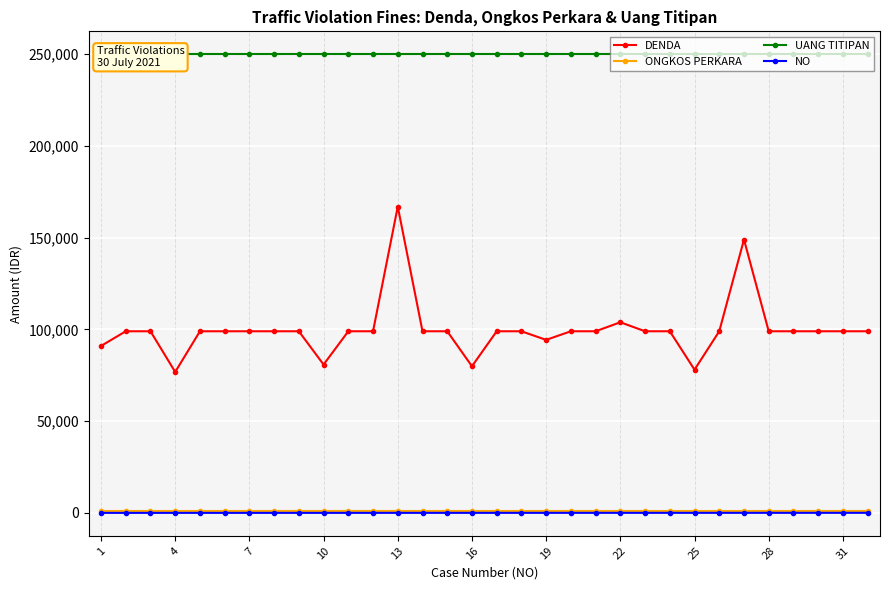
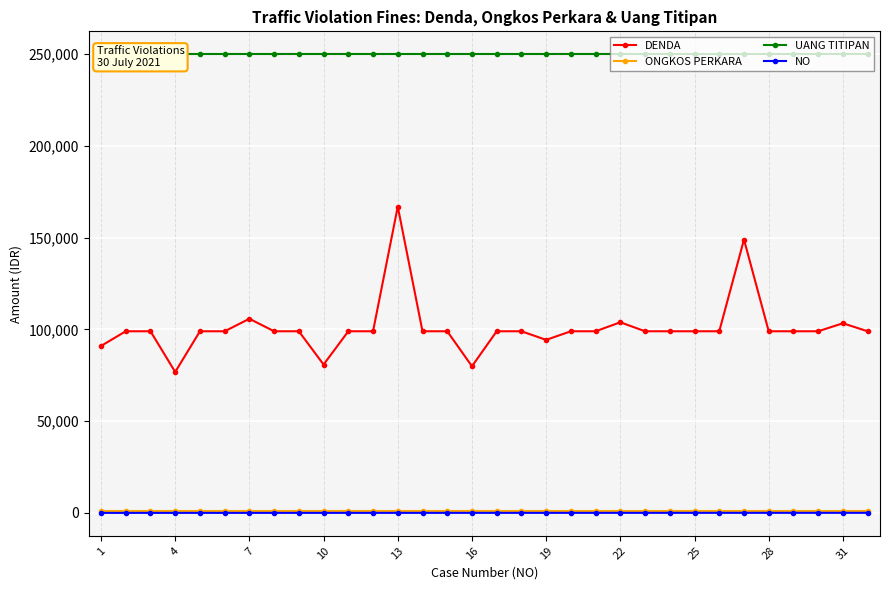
  {
    "DENDA": {
      "1": "91,000",
      "4": "77,000",
-     "7": "99,000",
+     "7": "106,000",
      "10": "81,000",
      "13": "167,000",
      "16": "80,000",
      "19": "94,000",
      "22": "104,000",
-     "25": "78,000",
+     "25": "99,000",
      "28": "99,000",
-     "31": "99,000"
+     "31": "103,000"
    },
    "UANG TITIPAN": {
      "7": "250,000",
      "10": "250,000",
      "13": "250,000",
      "16": "250,000",
      "19": "250,000"
    }
  }
